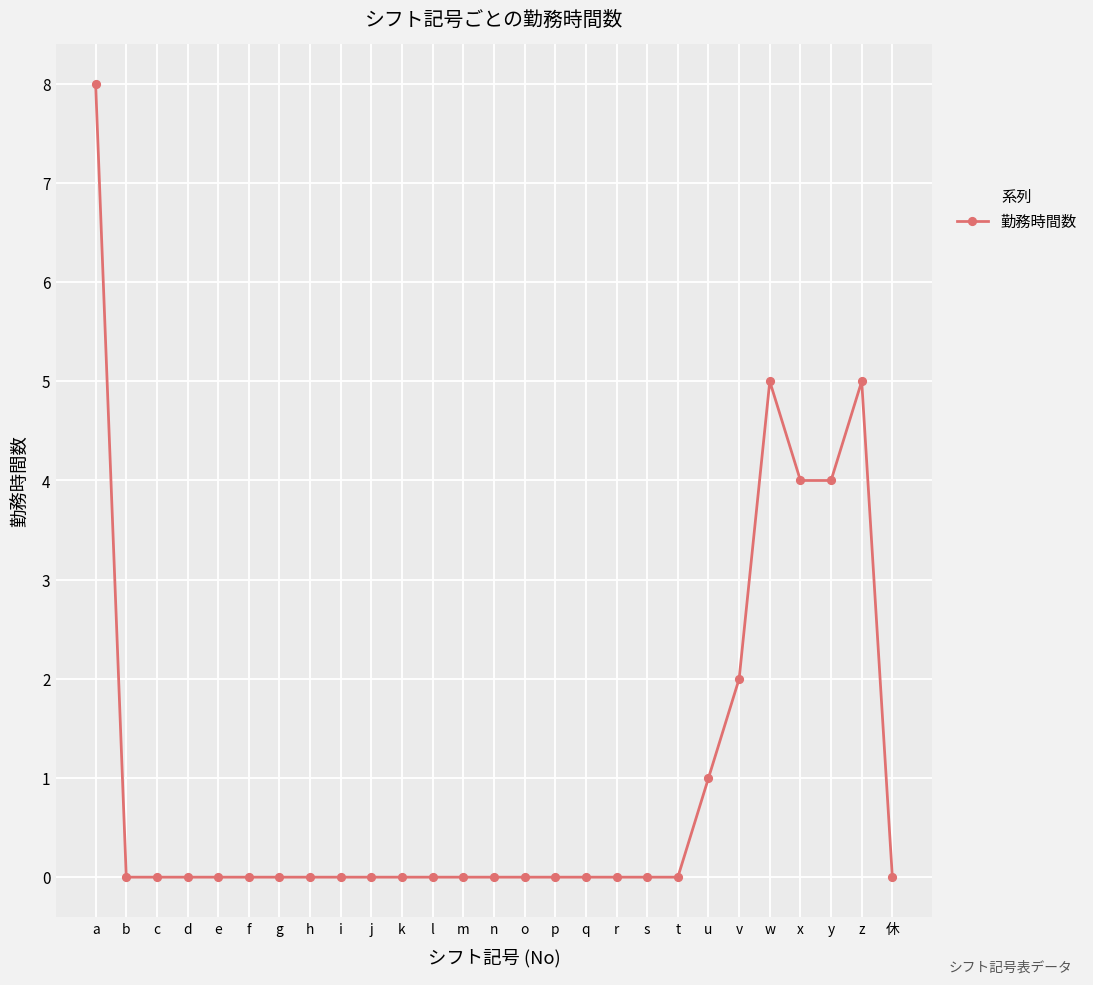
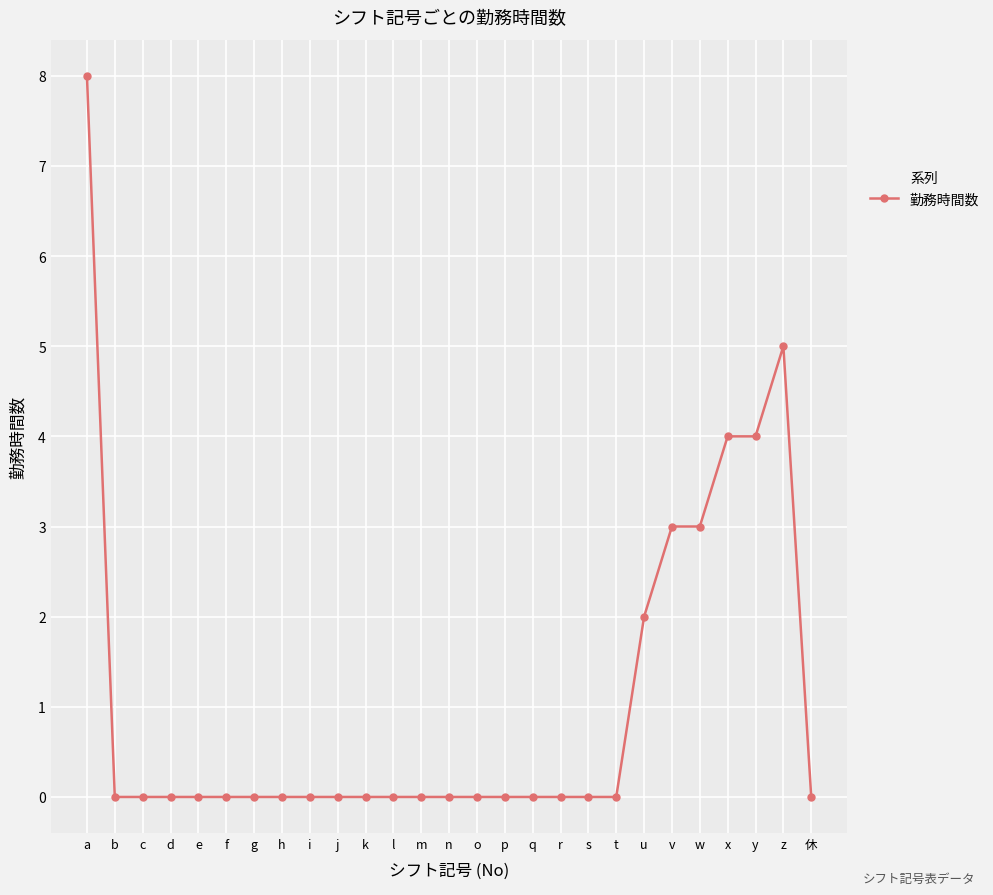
  {
    "a": 8,
    "b": 0,
    "c": 0,
    "d": 0,
    "e": 0,
    "f": 0,
    "g": 0,
    "h": 0,
    "i": 0,
    "j": 0,
    "k": 0,
    "l": 0,
    "m": 0,
    "n": 0,
    "o": 0,
    "p": 0,
    "q": 0,
    "r": 0,
    "s": 0,
    "t": 0,
-   "u": 1,
-   "v": 2,
-   "w": 5,
+   "u": 2,
+   "v": 3,
+   "w": 3,
    "x": 4,
    "y": 4,
    "z": 5,
    "休": 0
  }
